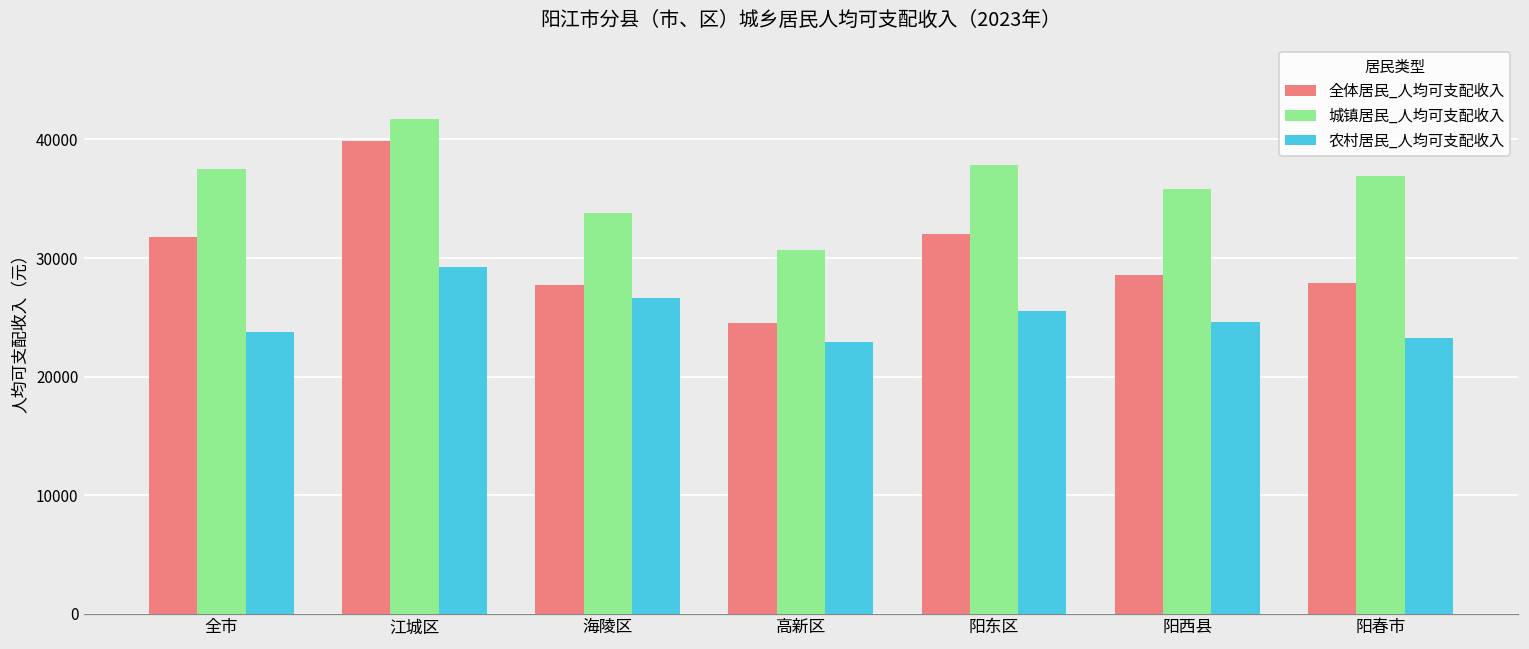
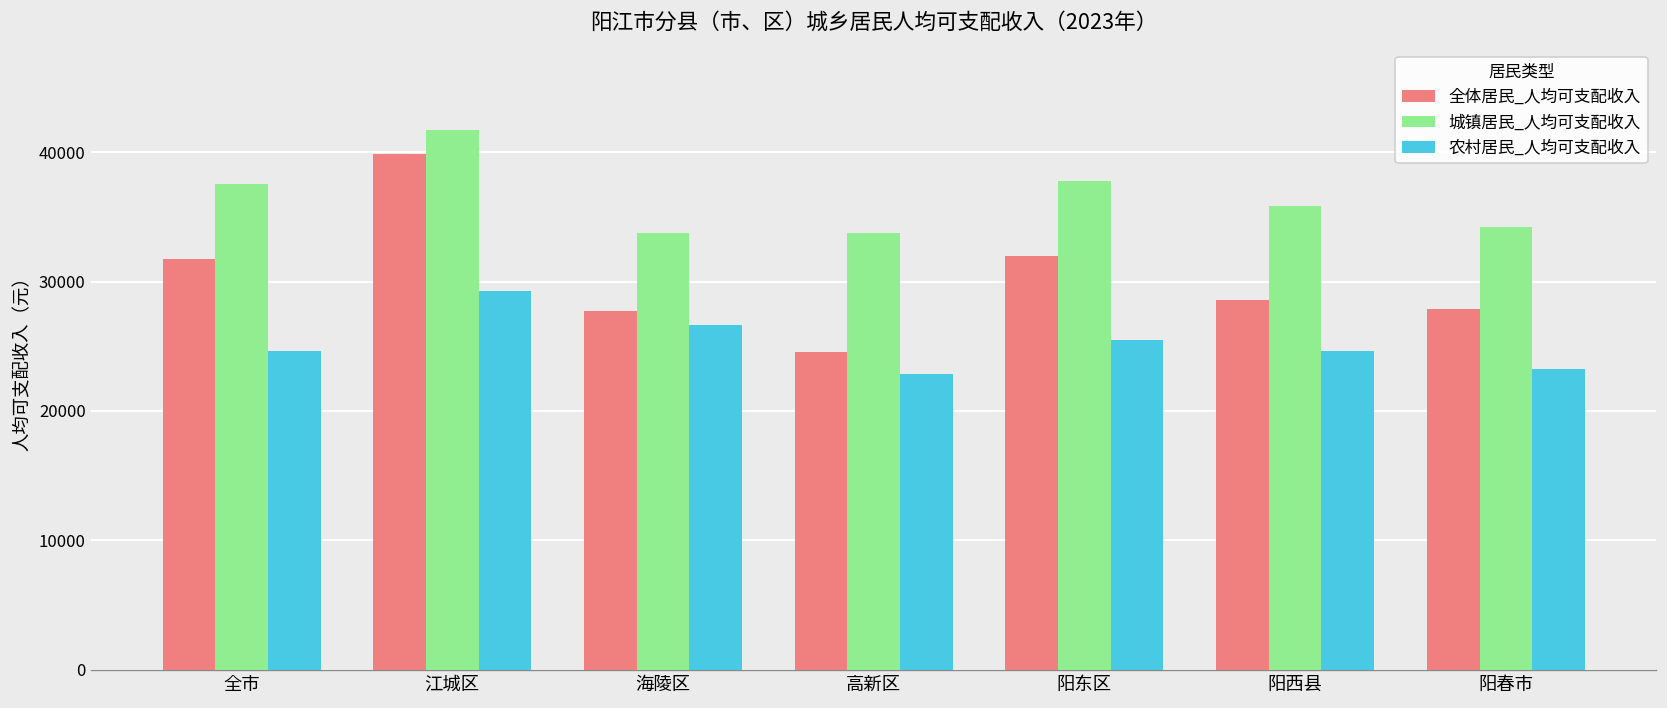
  {
    "全体居民_人均可支配收入": {
      "全市": 31800,
      "江城区": 39900,
      "海陵区": 27700,
      "高新区": 24500,
      "阳东区": 32000,
      "阳西县": 28500,
      "阳春市": 27900
    },
    "城镇居民_人均可支配收入": {
      "全市": 37500,
      "江城区": 41700,
      "海陵区": 33800,
-     "高新区": 30700,
+     "高新区": 33800,
      "阳东区": 37800,
      "阳西县": 35900,
-     "阳春市": 36900
+     "阳春市": 34200
    },
    "农村居民_人均可支配收入": {
-     "全市": 23700,
+     "全市": 24700,
      "江城区": 29300,
      "海陵区": 26600,
      "高新区": 22900,
      "阳东区": 25500,
      "阳西县": 24600,
      "阳春市": 23200
    }
  }
